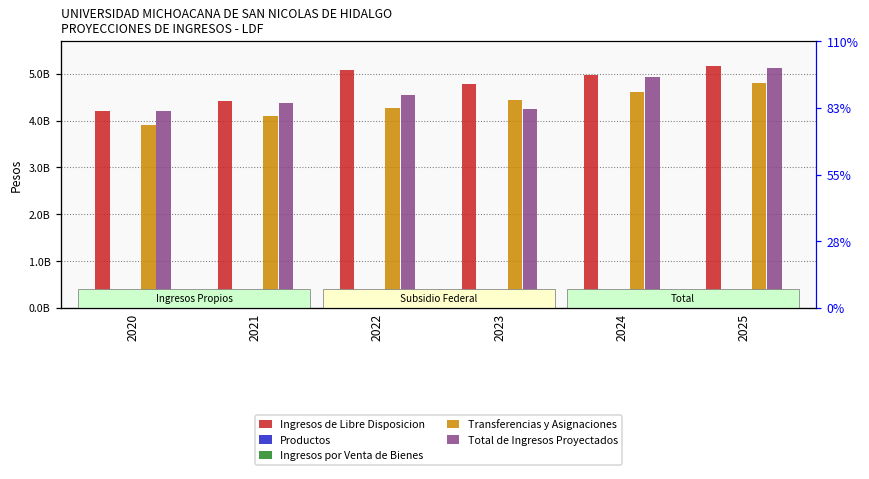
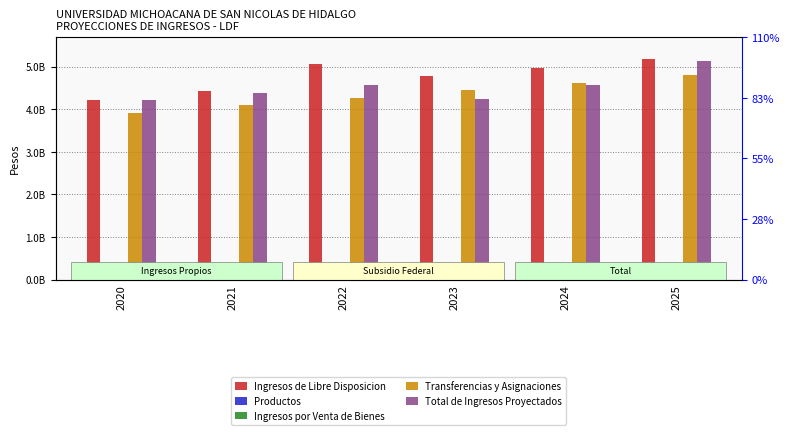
  {
    "Ingresos de Libre Disposicion": {
      "2020": 4200000000,
      "2021": 4400000000,
      "2022": 5100000000,
      "2023": 4800000000,
      "2024": 5000000000,
      "2025": 5200000000
    },
    "Transferencias y Asignaciones": {
      "2020": 3900000000,
      "2021": 4100000000,
      "2022": 4300000000,
      "2023": 4400000000,
      "2024": 4600000000,
      "2025": 4800000000
    },
    "Total de Ingresos Proyectados": {
      "2020": 4200000000,
      "2021": 4400000000,
      "2022": 4600000000,
      "2023": 4200000000,
-     "2024": 4900000000,
+     "2024": 4600000000,
      "2025": 5100000000
    }
  }
